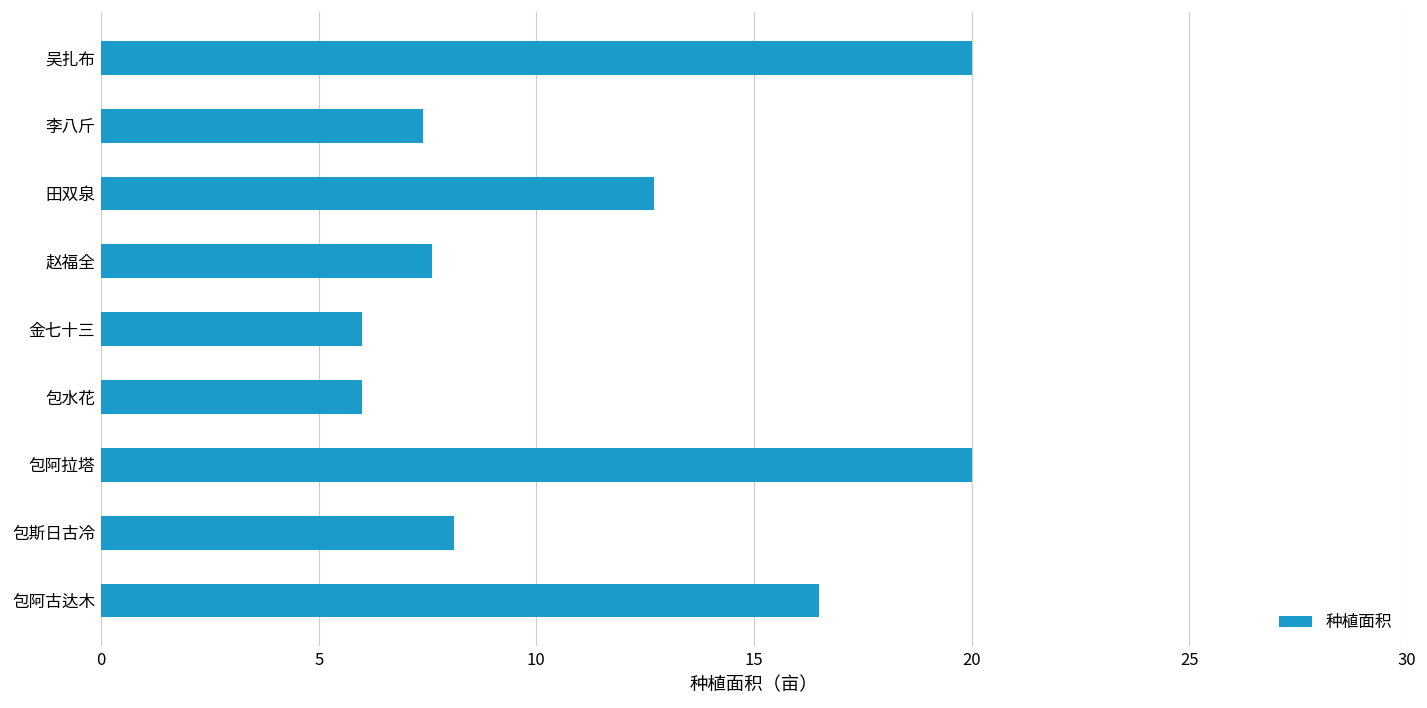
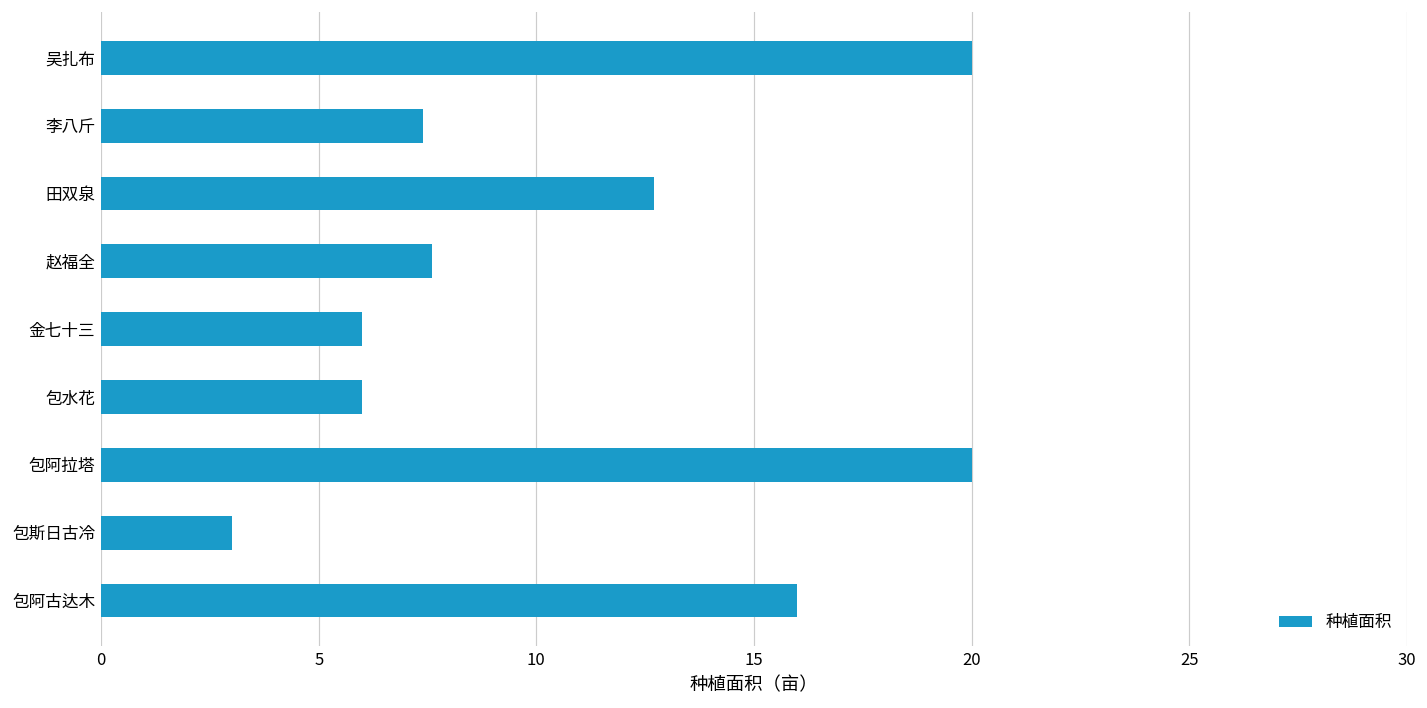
  {
    "吴扎布": 20.0,
    "李八斤": 7.4,
    "田双泉": 12.7,
    "赵福全": 7.6,
    "金七十三": 6.0,
    "包水花": 6.0,
    "包阿拉塔": 20.0,
-   "包斯日古冷": 8.1,
-   "包阿古达木": 16.5
+   "包斯日古冷": 3.0,
+   "包阿古达木": 16.0
  }
